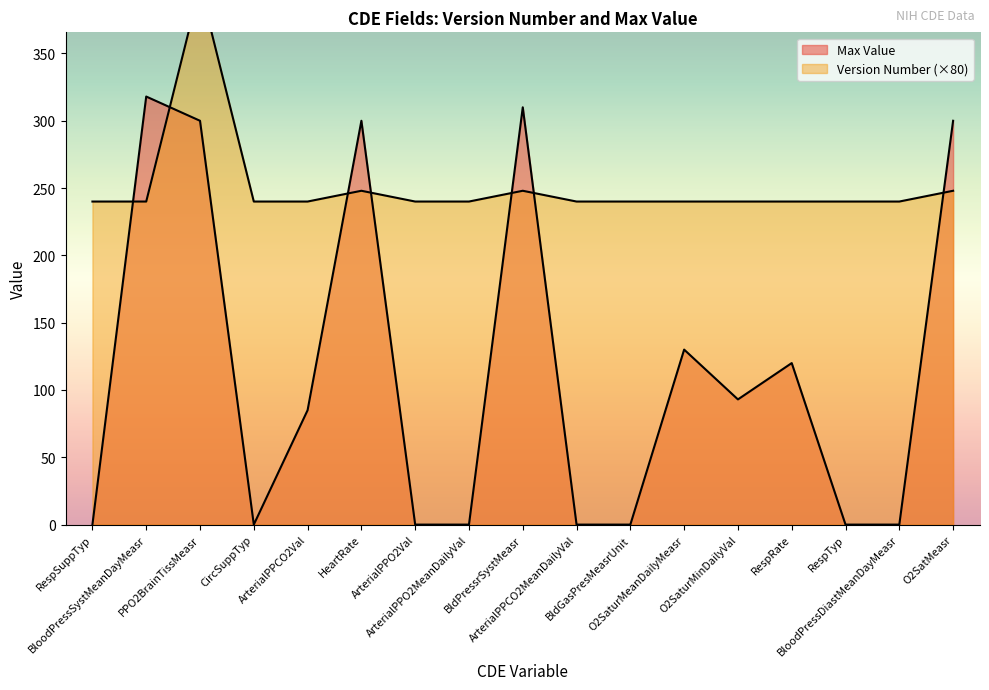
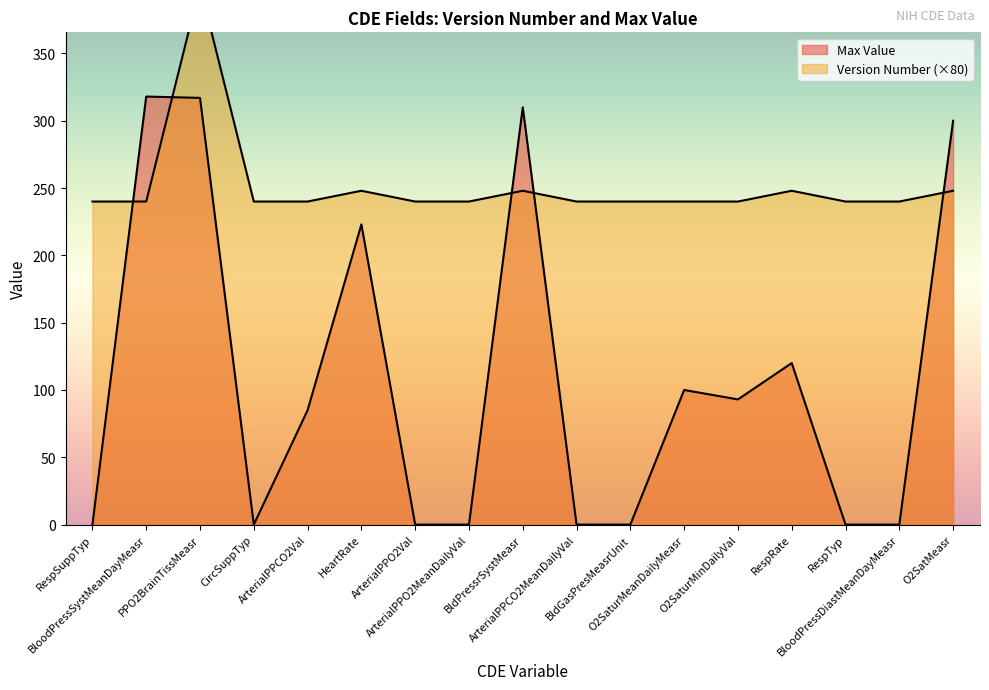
  {
    "Max Value": {
      "RespSuppTyp": 0,
      "BloodPressSystMeanDayMeasr": 318,
-     "PPO2BrainTissMeasr": 300,
+     "PPO2BrainTissMeasr": 317,
      "CircSuppTyp": 0,
      "ArterialPPCO2Val": 85,
-     "HeartRate": 300,
+     "HeartRate": 223,
      "ArterialPPO2Val": 0,
      "ArterialPPO2MeanDailyVal": 0,
      "BldPressrSystMeasr": 310,
      "ArterialPPCO2MeanDailyVal": 0,
      "BldGasPresMeasrUnit": 0,
-     "O2SaturMeanDailyMeasr": 130,
+     "O2SaturMeanDailyMeasr": 100,
      "O2SaturMinDailyVal": 93,
      "RespRate": 120,
      "RespTyp": 0,
      "BloodPressDiastMeanDayMeasr": 0,
      "O2SatMeasr": 300
    },
    "Version Number (×80)": {
      "RespSuppTyp": 240,
      "BloodPressSystMeanDayMeasr": 240,
      "CircSuppTyp": 240,
      "ArterialPPCO2Val": 240,
      "HeartRate": 248,
      "ArterialPPO2Val": 240,
      "ArterialPPO2MeanDailyVal": 240,
      "BldPressrSystMeasr": 248,
      "ArterialPPCO2MeanDailyVal": 240,
      "BldGasPresMeasrUnit": 240,
      "O2SaturMeanDailyMeasr": 240,
      "O2SaturMinDailyVal": 240,
-     "RespRate": 240,
+     "RespRate": 248,
      "RespTyp": 240,
      "BloodPressDiastMeanDayMeasr": 240,
      "O2SatMeasr": 248
    }
  }
